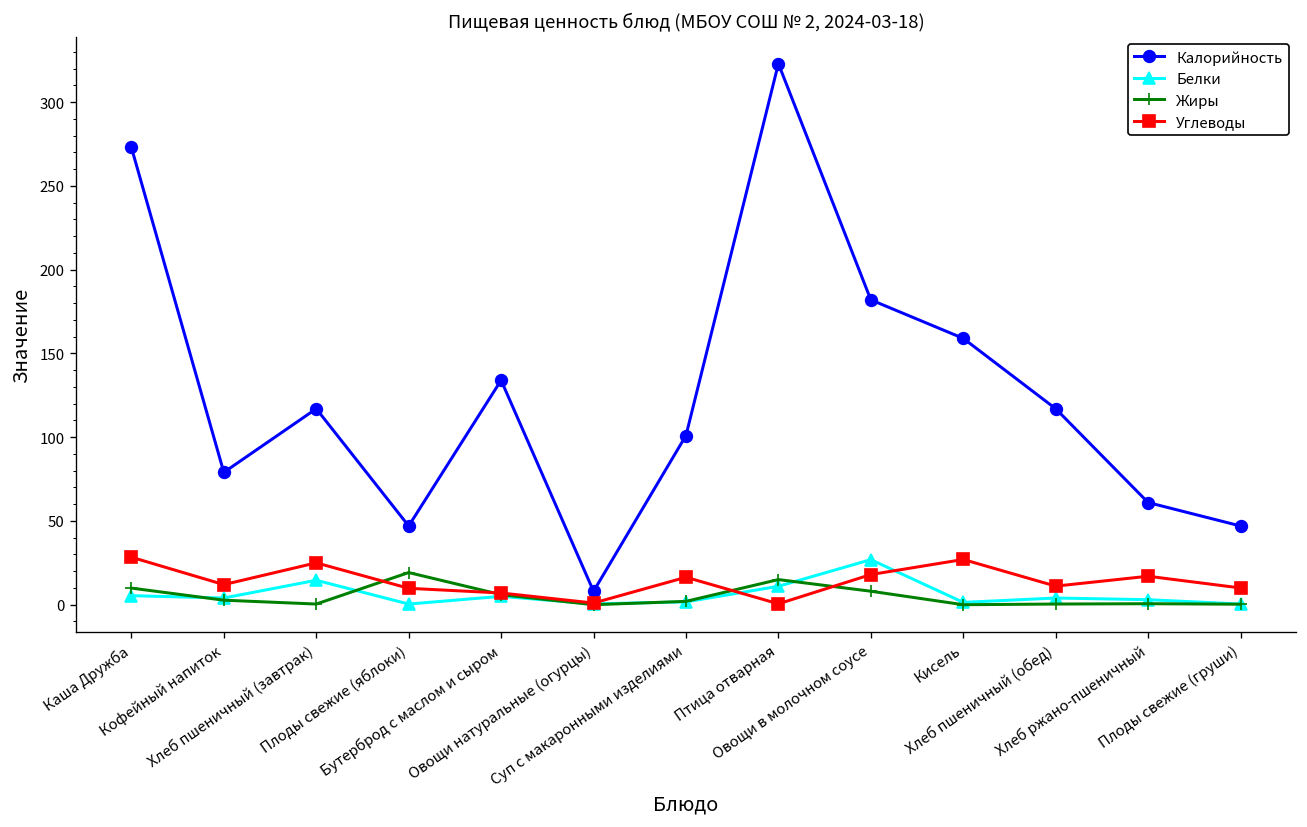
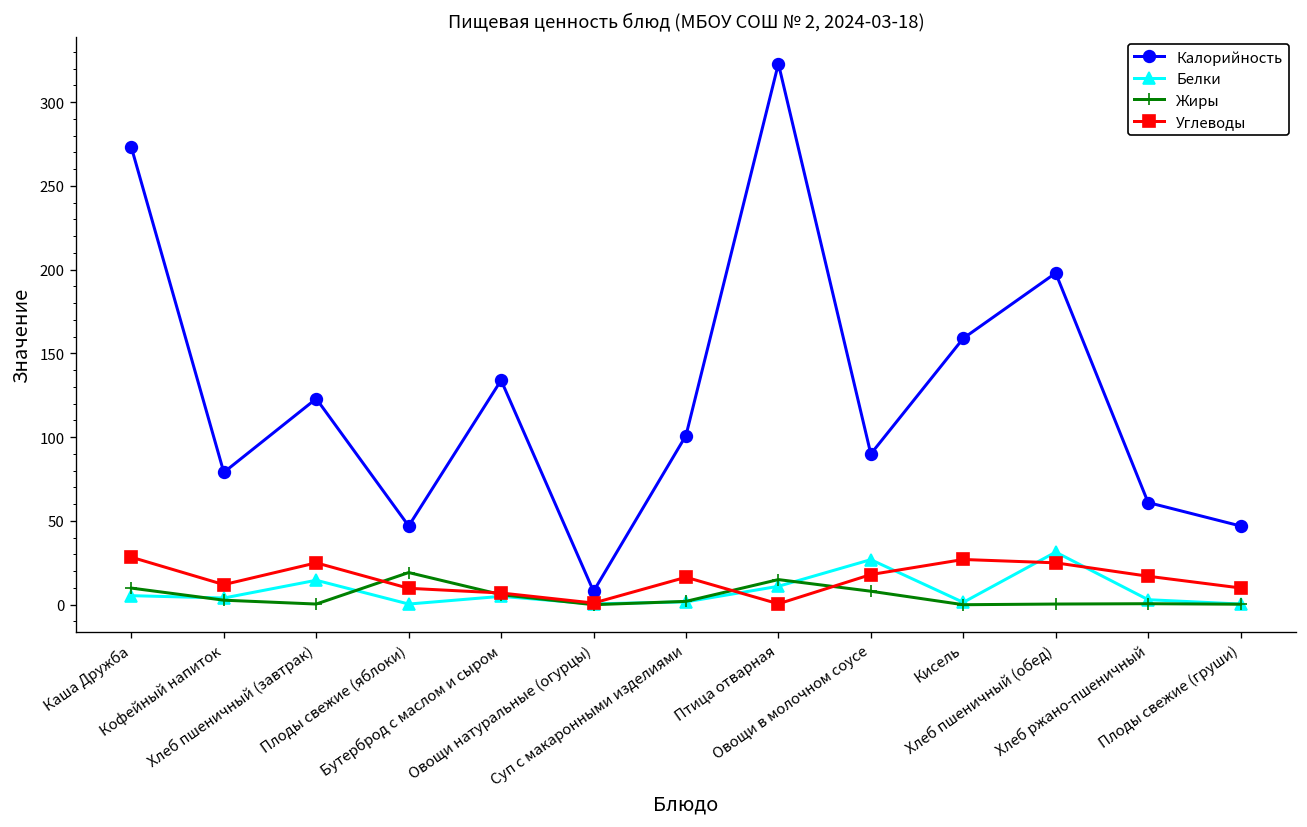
  {
    "Калорийность": {
      "Каша Дружба": 273,
      "Кофейный напиток": 79,
-     "Хлеб пшеничный (завтрак)": 117,
+     "Хлеб пшеничный (завтрак)": 123,
      "Плоды свежие (яблоки)": 47,
      "Бутерброд с маслом и сыром": 134,
      "Овощи натуральные (огурцы)": 8,
      "Суп с макаронными изделиями": 101,
      "Птица отварная": 323,
-     "Овощи в молочном соусе": 182,
+     "Овощи в молочном соусе": 90,
      "Кисель": 159,
-     "Хлеб пшеничный (обед)": 117,
+     "Хлеб пшеничный (обед)": 198,
      "Хлеб ржано-пшеничный": 61,
      "Плоды свежие (груши)": 47
    },
    "Белки": {
      "Каша Дружба": 5,
      "Хлеб пшеничный (завтрак)": 15,
      "Плоды свежие (яблоки)": 0,
      "Птица отварная": 11,
      "Овощи в молочном соусе": 27,
-     "Хлеб пшеничный (обед)": 4,
+     "Хлеб пшеничный (обед)": 31,
      "Хлеб ржано-пшеничный": 3
    },
    "Жиры": {
      "Каша Дружба": 10,
      "Хлеб пшеничный (завтрак)": 0,
      "Плоды свежие (яблоки)": 19,
      "Птица отварная": 15,
      "Овощи в молочном соусе": 8,
      "Хлеб пшеничный (обед)": 0,
      "Хлеб ржано-пшеничный": 1
    },
    "Углеводы": {
      "Каша Дружба": 28,
      "Кофейный напиток": 12,
      "Хлеб пшеничный (завтрак)": 25,
      "Плоды свежие (яблоки)": 10,
      "Суп с макаронными изделиями": 16,
      "Птица отварная": 1,
      "Овощи в молочном соусе": 18,
      "Кисель": 27,
-     "Хлеб пшеничный (обед)": 11,
+     "Хлеб пшеничный (обед)": 25,
      "Хлеб ржано-пшеничный": 17,
      "Плоды свежие (груши)": 10
    }
  }
